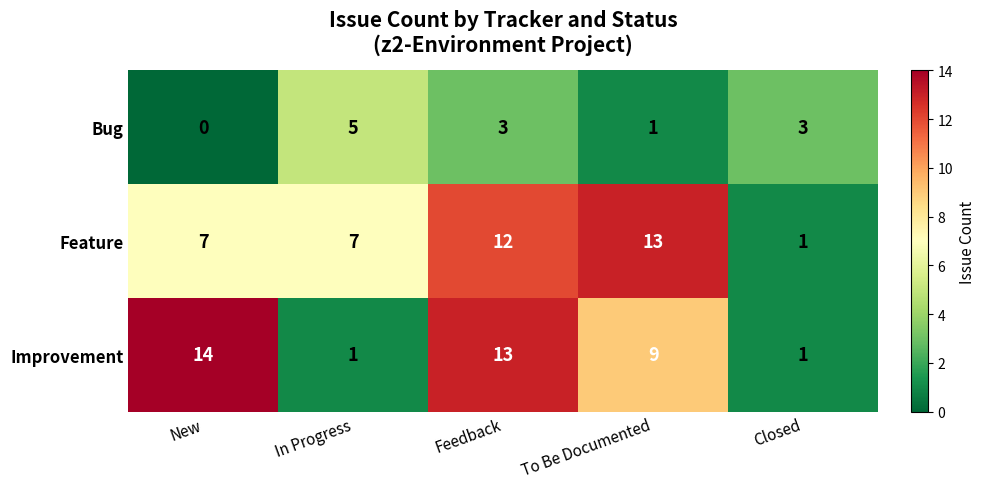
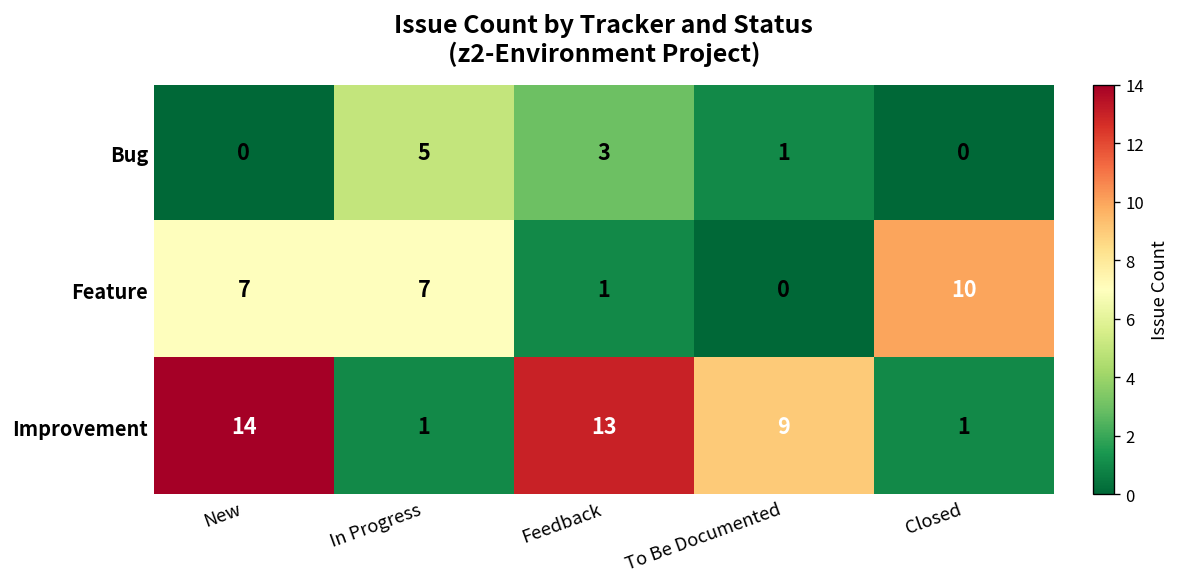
  {
    "Bug": {
      "New": 0,
      "In Progress": 5,
      "Feedback": 3,
      "To Be Documented": 1,
-     "Closed": 3
+     "Closed": 0
    },
    "Feature": {
      "New": 7,
      "In Progress": 7,
-     "Feedback": 12,
-     "To Be Documented": 13,
-     "Closed": 1
+     "Feedback": 1,
+     "To Be Documented": 0,
+     "Closed": 10
    },
    "Improvement": {
      "New": 14,
      "In Progress": 1,
      "Feedback": 13,
      "To Be Documented": 9,
      "Closed": 1
    }
  }
